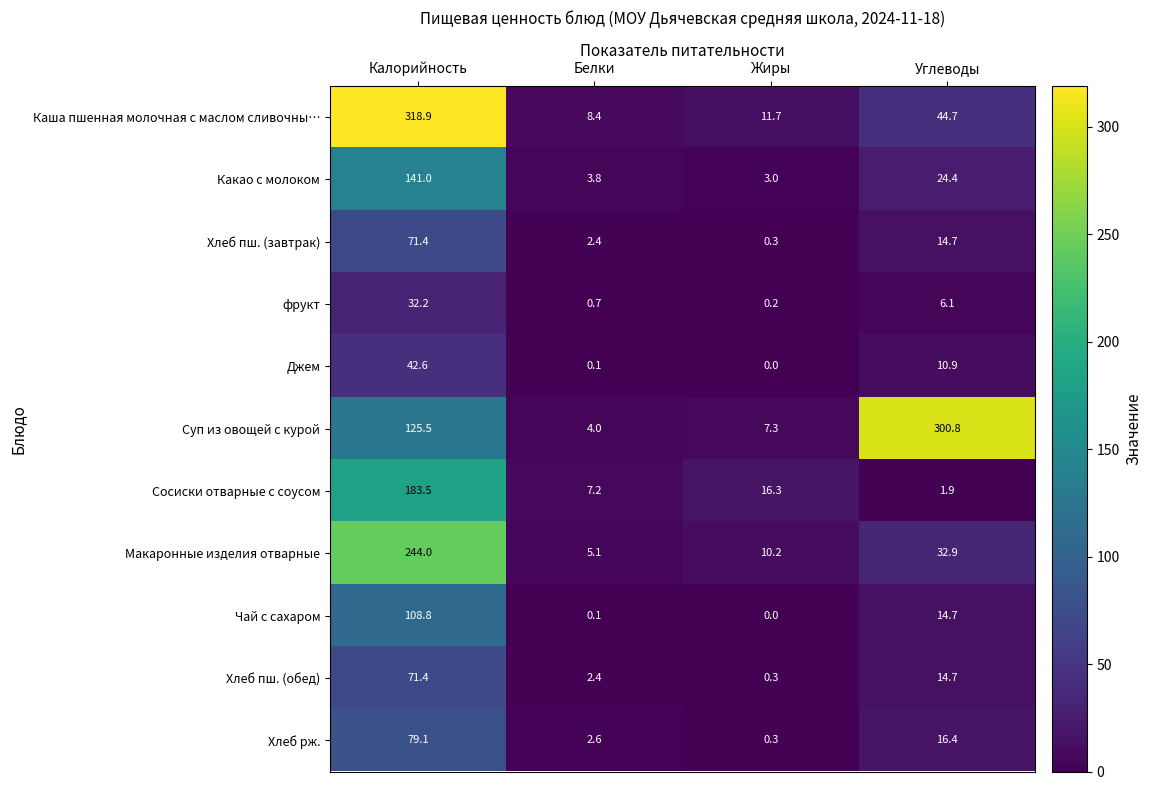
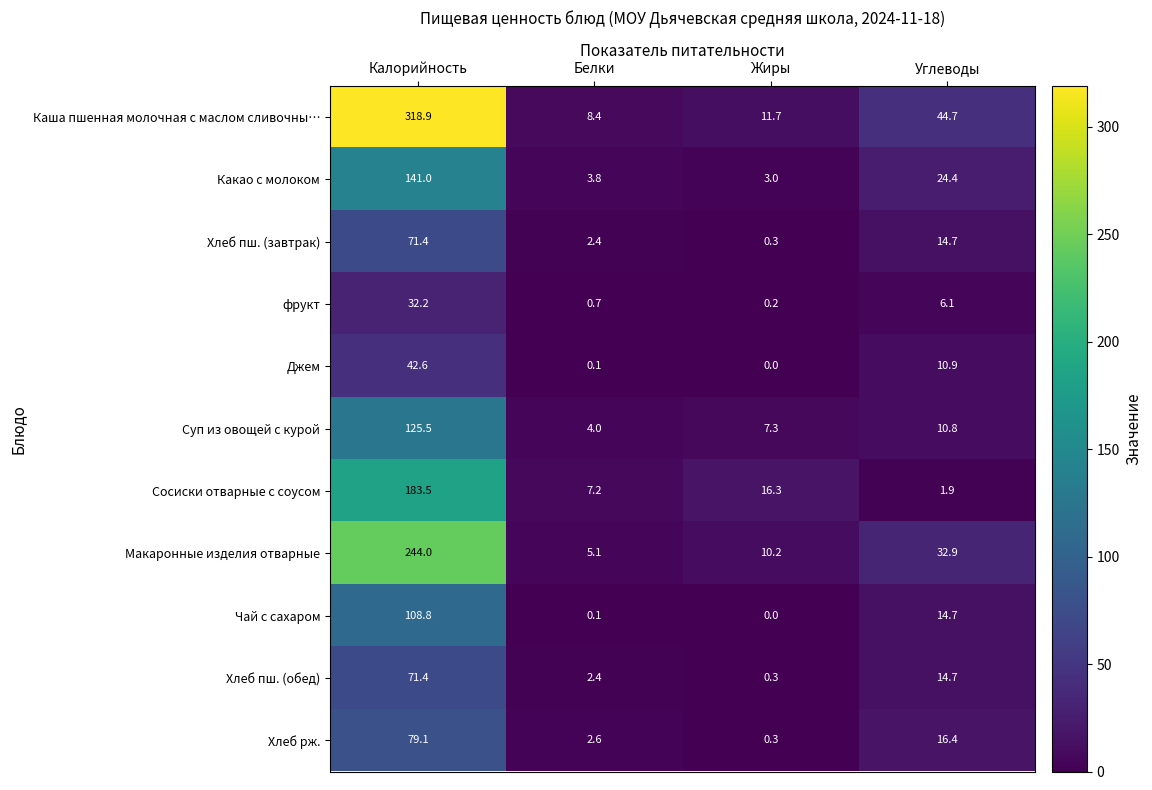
  {
    "Каша пшенная молочная с маслом сливочны…": {
      "Калорийность": 318.9,
      "Белки": 8.4,
      "Жиры": 11.7,
      "Углеводы": 44.7
    },
    "Какао с молоком": {
      "Калорийность": 141.0,
      "Белки": 3.8,
      "Жиры": 3.0,
      "Углеводы": 24.4
    },
    "Хлеб пш. (завтрак)": {
      "Калорийность": 71.4,
      "Белки": 2.4,
      "Жиры": 0.3,
      "Углеводы": 14.7
    },
    "фрукт": {
      "Калорийность": 32.2,
      "Белки": 0.7,
      "Жиры": 0.2,
      "Углеводы": 6.1
    },
    "Джем": {
      "Калорийность": 42.6,
      "Белки": 0.1,
      "Жиры": 0.0,
      "Углеводы": 10.9
    },
    "Суп из овощей с курой": {
      "Калорийность": 125.5,
      "Белки": 4.0,
      "Жиры": 7.3,
-     "Углеводы": 300.8
+     "Углеводы": 10.8
    },
    "Сосиски отварные с соусом": {
      "Калорийность": 183.5,
      "Белки": 7.2,
      "Жиры": 16.3,
      "Углеводы": 1.9
    },
    "Макаронные изделия отварные": {
      "Калорийность": 244.0,
      "Белки": 5.1,
      "Жиры": 10.2,
      "Углеводы": 32.9
    },
    "Чай с сахаром": {
      "Калорийность": 108.8,
      "Белки": 0.1,
      "Жиры": 0.0,
      "Углеводы": 14.7
    },
    "Хлеб пш. (обед)": {
      "Калорийность": 71.4,
      "Белки": 2.4,
      "Жиры": 0.3,
      "Углеводы": 14.7
    },
    "Хлеб рж.": {
      "Калорийность": 79.1,
      "Белки": 2.6,
      "Жиры": 0.3,
      "Углеводы": 16.4
    }
  }
